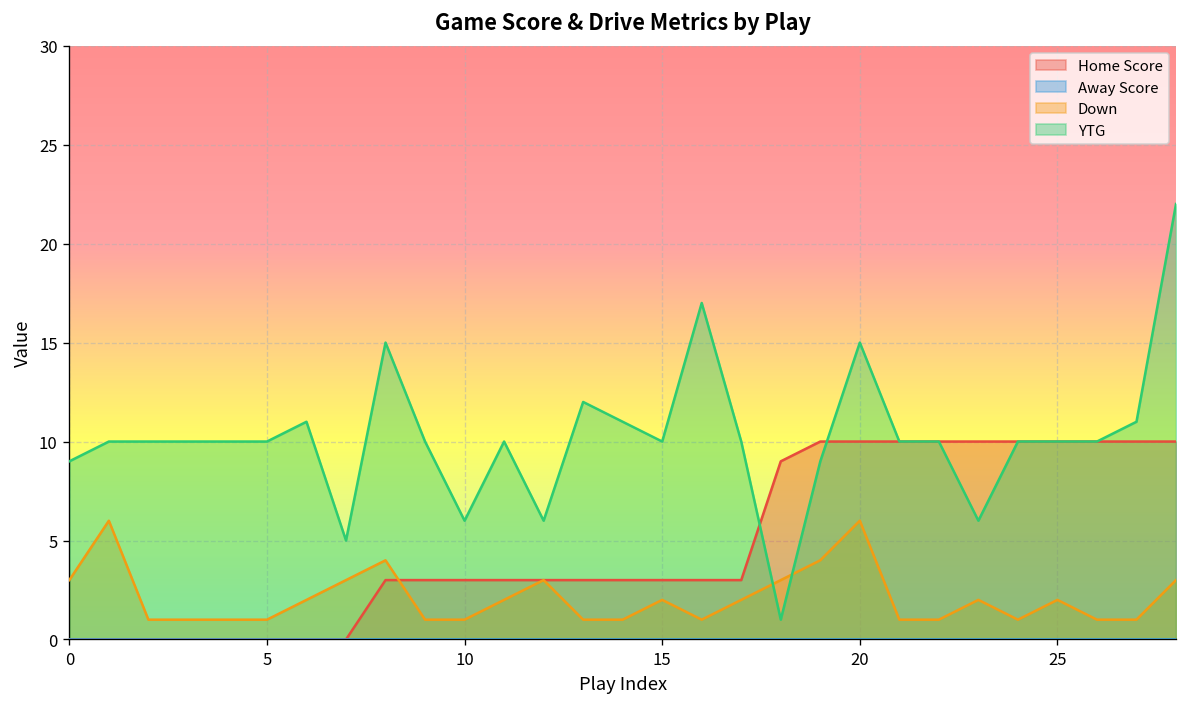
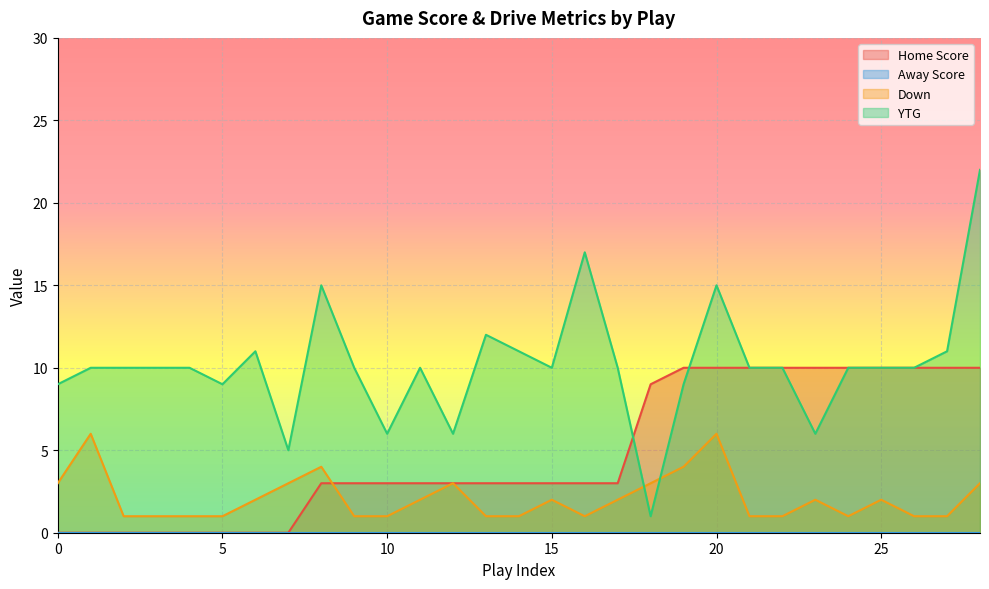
  {
    "Away Score": {
      "10": 0,
      "15": 0,
      "20": 0,
      "25": 0
    },
    "YTG": {
      "0": 9,
-     "5": 10,
+     "5": 9,
      "10": 6,
      "15": 10,
      "20": 15
    }
  }
